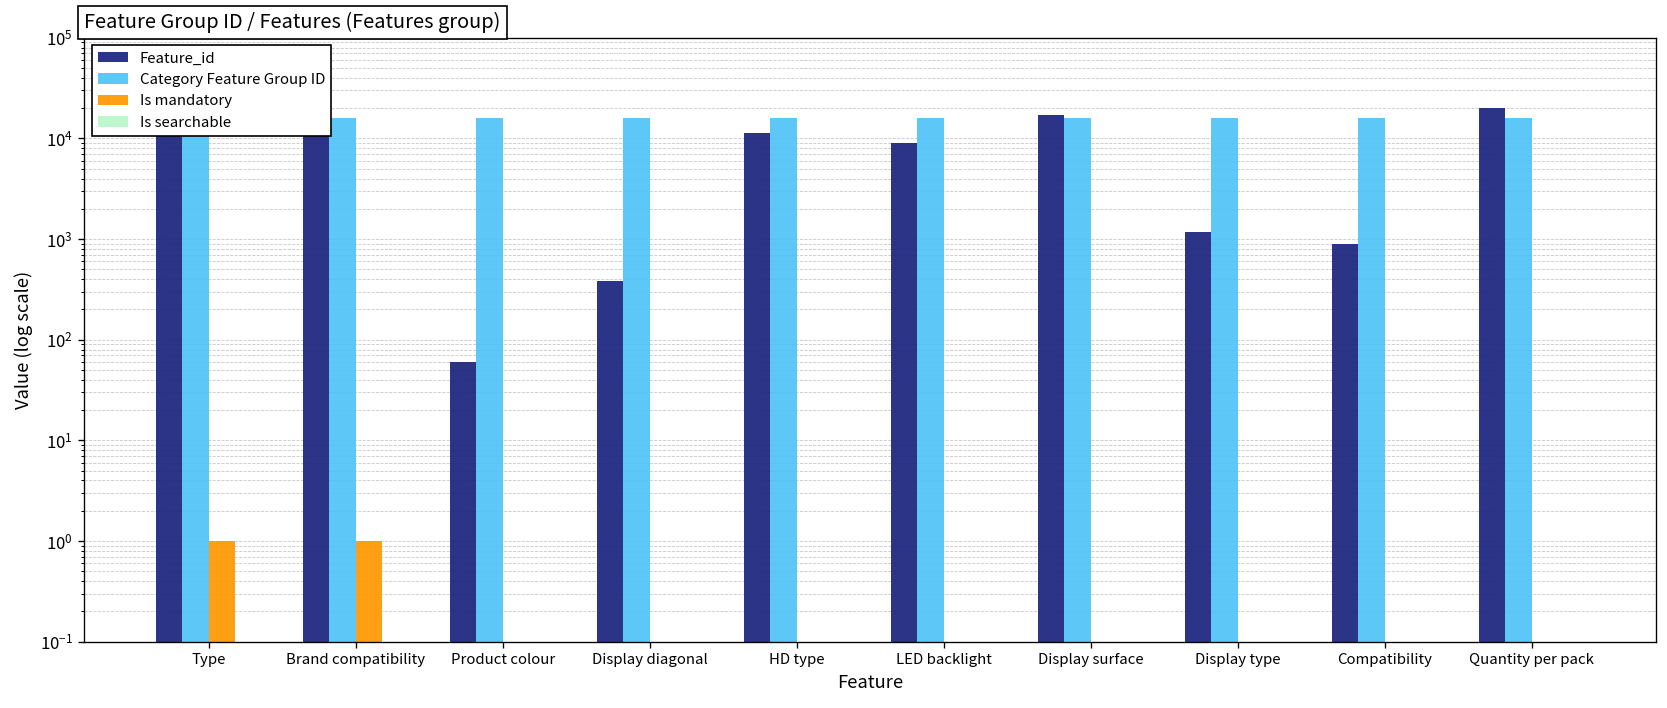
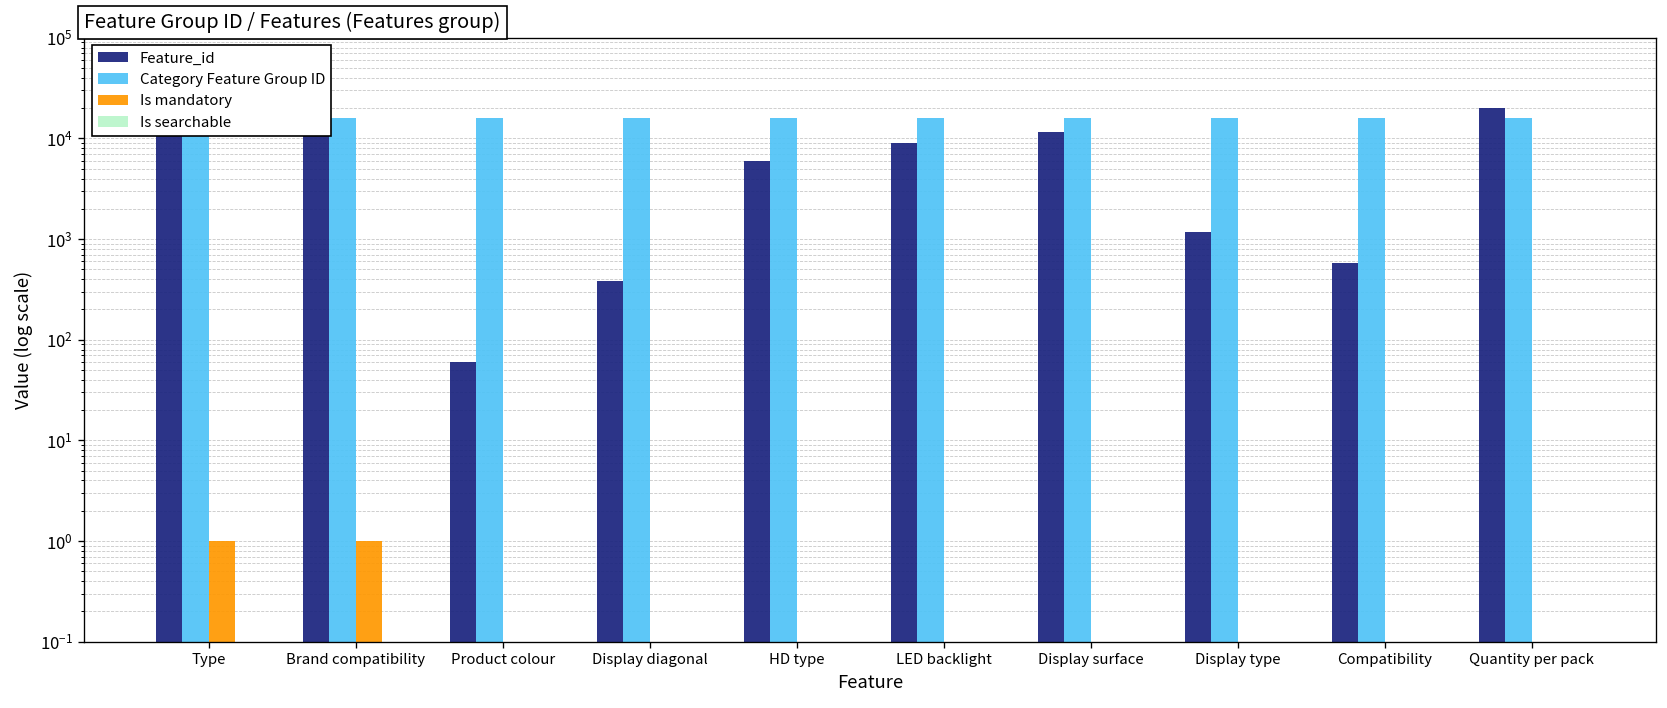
  {
    "Feature_id": {
      "Product colour": 60,
      "Display diagonal": 400,
-     "HD type": 11000,
+     "HD type": 6000,
      "LED backlight": 9000,
-     "Display surface": 17000,
+     "Display surface": 12000,
      "Display type": 1200,
-     "Compatibility": 900,
+     "Compatibility": 600,
      "Quantity per pack": 20000
    },
    "Category Feature Group ID": {
      "Brand compatibility": 16000,
      "Product colour": 16000,
      "Display diagonal": 16000,
      "HD type": 16000,
      "LED backlight": 16000,
      "Display surface": 16000,
      "Display type": 16000,
      "Compatibility": 16000,
      "Quantity per pack": 16000
    },
    "Is mandatory": {
      "Type": 1,
      "Brand compatibility": 1
    }
  }
